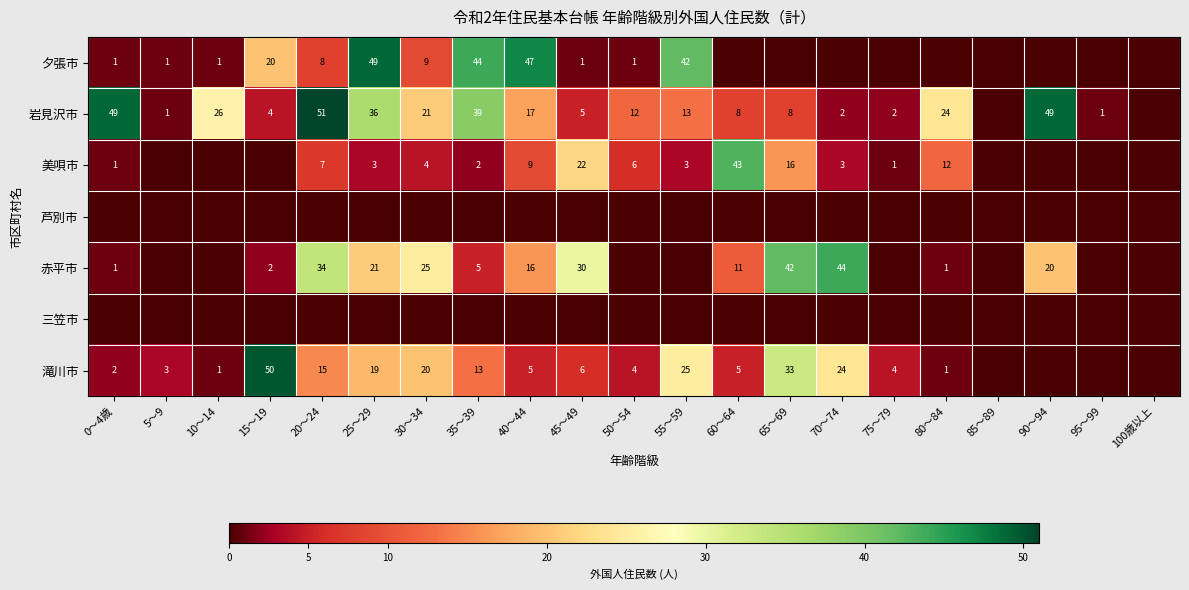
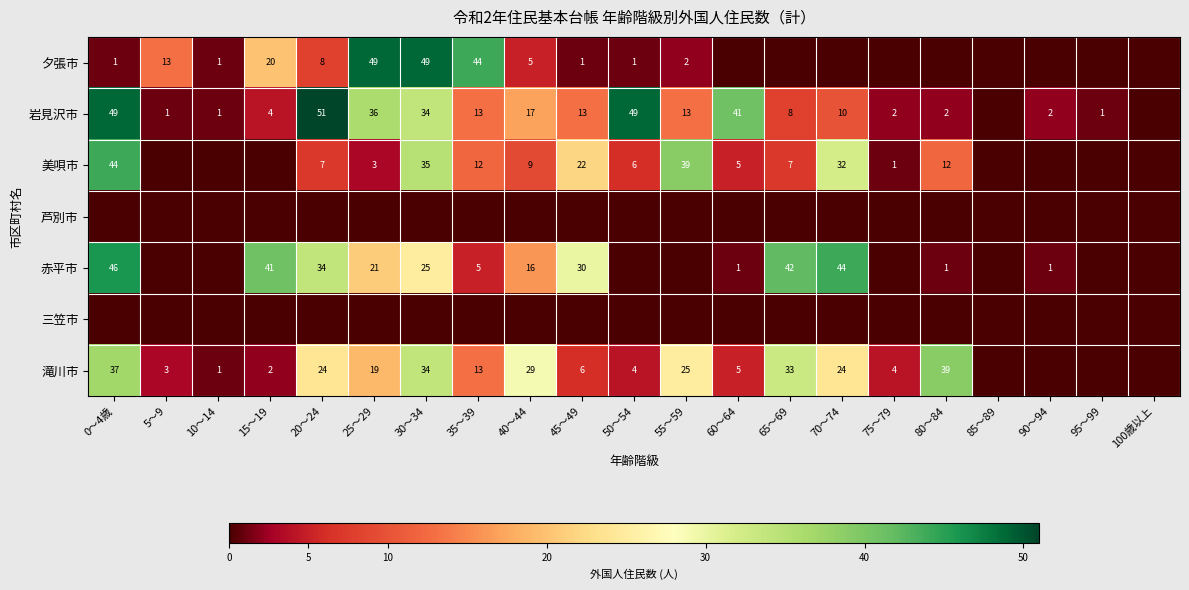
  {
    "夕張市": {
      "0～4歳": 1,
-     "5～9": 1,
+     "5～9": 13,
      "10～14": 1,
      "15～19": 20,
      "20～24": 8,
      "25～29": 49,
-     "30～34": 9,
+     "30～34": 49,
      "35～39": 44,
-     "40～44": 47,
+     "40～44": 5,
      "45～49": 1,
      "50～54": 1,
-     "55～59": 42
+     "55～59": 2
    },
    "岩見沢市": {
      "0～4歳": 49,
      "5～9": 1,
-     "10～14": 26,
+     "10～14": 1,
      "15～19": 4,
      "20～24": 51,
      "25～29": 36,
-     "30～34": 21,
-     "35～39": 39,
+     "30～34": 34,
+     "35～39": 13,
      "40～44": 17,
-     "45～49": 5,
-     "50～54": 12,
+     "45～49": 13,
+     "50～54": 49,
      "55～59": 13,
-     "60～64": 8,
+     "60～64": 41,
      "65～69": 8,
-     "70～74": 2,
+     "70～74": 10,
      "75～79": 2,
-     "80～84": 24,
-     "90～94": 49,
+     "80～84": 2,
+     "90～94": 2,
      "95～99": 1
    },
    "美唄市": {
-     "0～4歳": 1,
+     "0～4歳": 44,
      "20～24": 7,
      "25～29": 3,
-     "30～34": 4,
-     "35～39": 2,
+     "30～34": 35,
+     "35～39": 12,
      "40～44": 9,
      "45～49": 22,
      "50～54": 6,
-     "55～59": 3,
-     "60～64": 43,
-     "65～69": 16,
-     "70～74": 3,
+     "55～59": 39,
+     "60～64": 5,
+     "65～69": 7,
+     "70～74": 32,
      "75～79": 1,
      "80～84": 12
    },
    "赤平市": {
-     "0～4歳": 1,
-     "15～19": 2,
+     "0～4歳": 46,
+     "15～19": 41,
      "20～24": 34,
      "25～29": 21,
      "30～34": 25,
      "35～39": 5,
      "40～44": 16,
      "45～49": 30,
-     "60～64": 11,
+     "60～64": 1,
      "65～69": 42,
      "70～74": 44,
      "80～84": 1,
-     "90～94": 20
+     "90～94": 1
    },
    "滝川市": {
-     "0～4歳": 2,
+     "0～4歳": 37,
      "5～9": 3,
      "10～14": 1,
-     "15～19": 50,
-     "20～24": 15,
+     "15～19": 2,
+     "20～24": 24,
      "25～29": 19,
-     "30～34": 20,
+     "30～34": 34,
      "35～39": 13,
-     "40～44": 5,
+     "40～44": 29,
      "45～49": 6,
      "50～54": 4,
      "55～59": 25,
      "60～64": 5,
      "65～69": 33,
      "70～74": 24,
      "75～79": 4,
-     "80～84": 1
+     "80～84": 39
    }
  }
